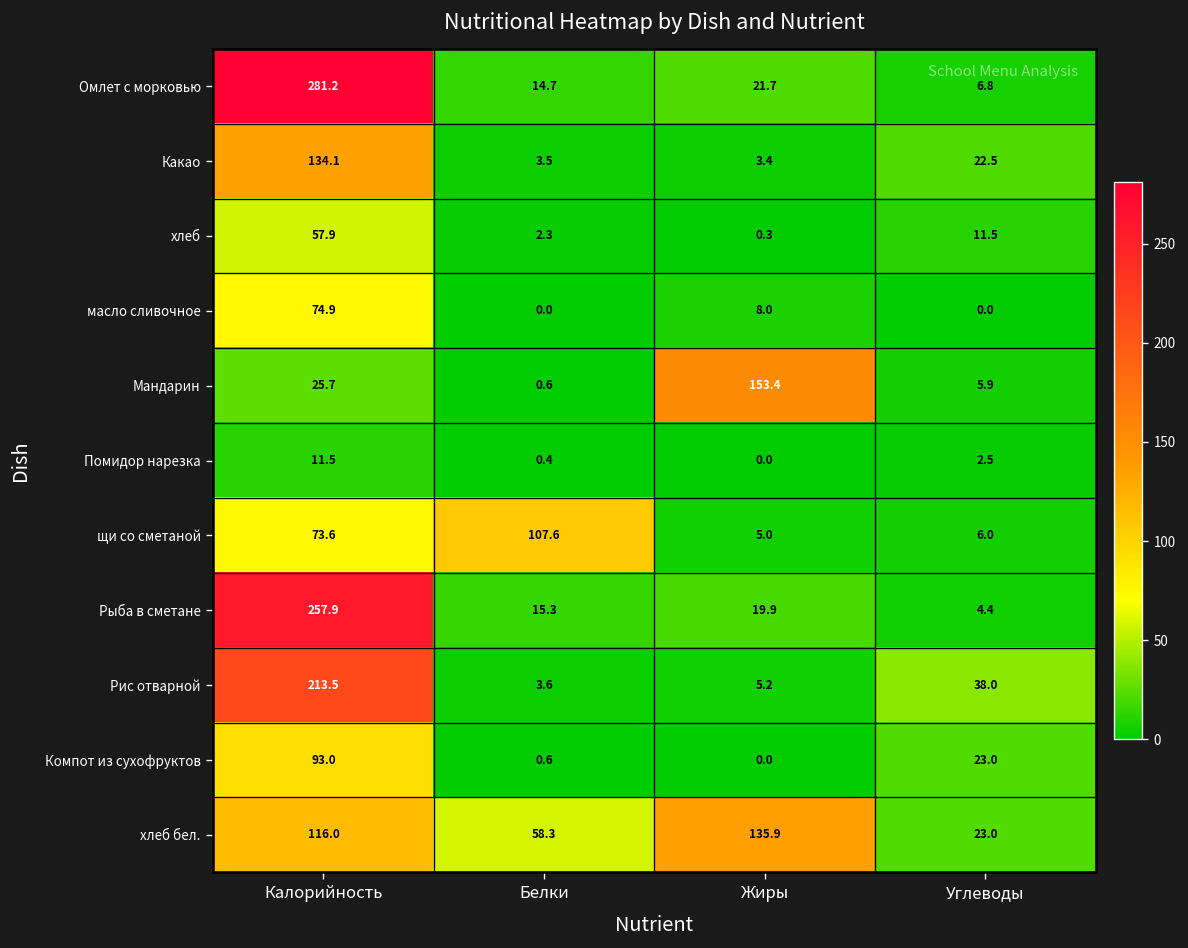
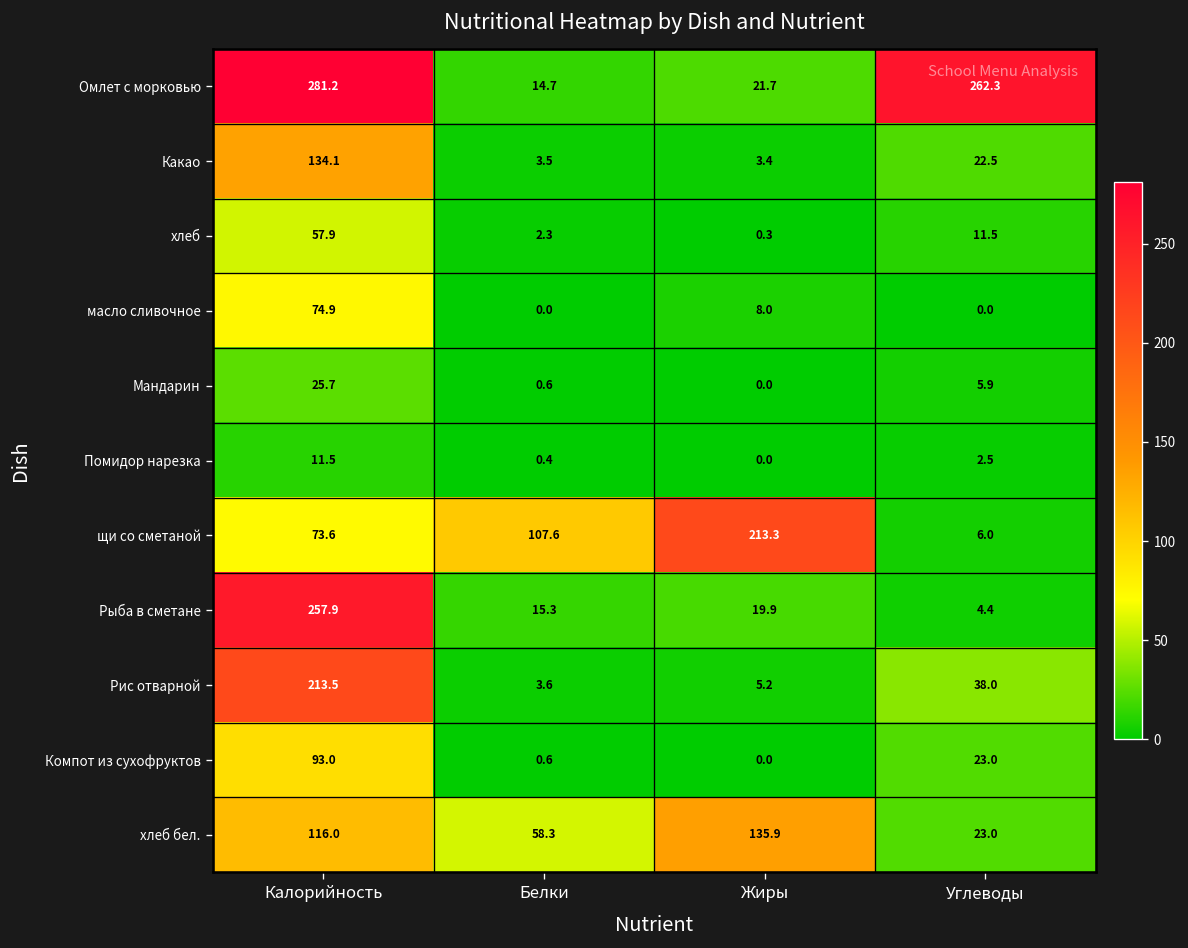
  {
    "Омлет с морковью": {
      "Калорийность": 281.2,
      "Белки": 14.7,
      "Жиры": 21.7,
-     "Углеводы": 6.8
+     "Углеводы": 262.3
    },
    "Какао": {
      "Калорийность": 134.1,
      "Белки": 3.5,
      "Жиры": 3.4,
      "Углеводы": 22.5
    },
    "хлеб": {
      "Калорийность": 57.9,
      "Белки": 2.3,
      "Жиры": 0.3,
      "Углеводы": 11.5
    },
    "масло сливочное": {
      "Калорийность": 74.9,
      "Белки": 0.0,
      "Жиры": 8.0,
      "Углеводы": 0.0
    },
    "Мандарин": {
      "Калорийность": 25.7,
      "Белки": 0.6,
-     "Жиры": 153.4,
+     "Жиры": 0.0,
      "Углеводы": 5.9
    },
    "Помидор нарезка": {
      "Калорийность": 11.5,
      "Белки": 0.4,
      "Жиры": 0.0,
      "Углеводы": 2.5
    },
    "щи со сметаной": {
      "Калорийность": 73.6,
      "Белки": 107.6,
-     "Жиры": 5.0,
+     "Жиры": 213.3,
      "Углеводы": 6.0
    },
    "Рыба в сметане": {
      "Калорийность": 257.9,
      "Белки": 15.3,
      "Жиры": 19.9,
      "Углеводы": 4.4
    },
    "Рис отварной": {
      "Калорийность": 213.5,
      "Белки": 3.6,
      "Жиры": 5.2,
      "Углеводы": 38.0
    },
    "Компот из сухофруктов": {
      "Калорийность": 93.0,
      "Белки": 0.6,
      "Жиры": 0.0,
      "Углеводы": 23.0
    },
    "хлеб бел.": {
      "Калорийность": 116.0,
      "Белки": 58.3,
      "Жиры": 135.9,
      "Углеводы": 23.0
    }
  }
